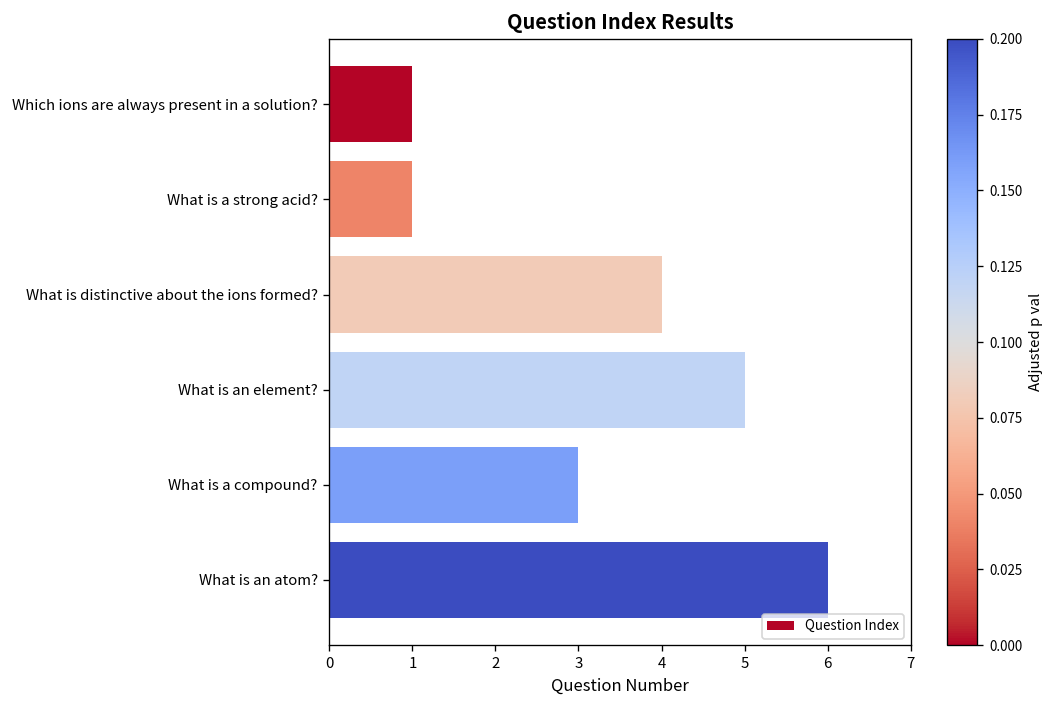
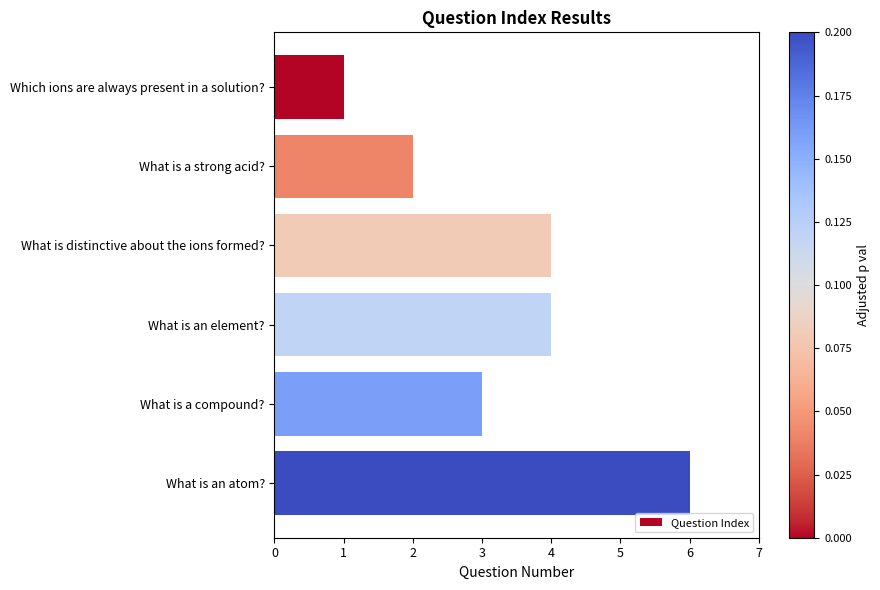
  {
    "Which ions are always present in a solution?": 1,
-   "What is a strong acid?": 1,
+   "What is a strong acid?": 2,
    "What is distinctive about the ions formed?": 4,
-   "What is an element?": 5,
+   "What is an element?": 4,
    "What is a compound?": 3,
    "What is an atom?": 6
  }
